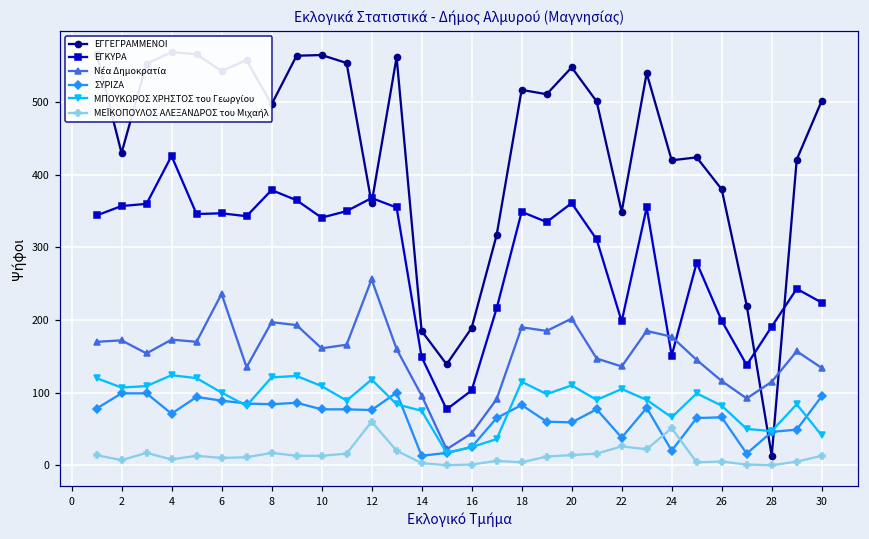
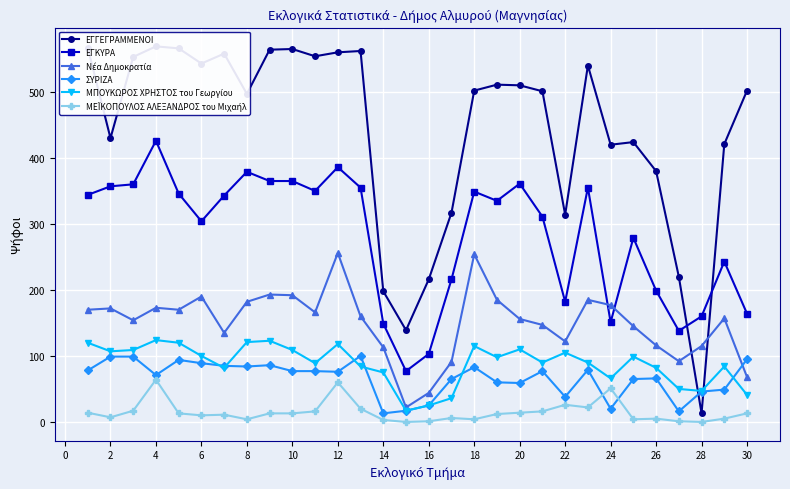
  {
    "ΕΓΓΕΓΡΑΜΜΕΝΟΙ": {
      "2": 430,
      "10": 570,
-     "12": 360,
-     "14": 190,
-     "16": 190,
-     "18": 520,
-     "20": 550,
-     "22": 350,
+     "12": 560,
+     "14": 200,
+     "16": 220,
+     "18": 500,
+     "20": 510,
+     "22": 310,
      "24": 420,
      "26": 380,
      "28": 10,
      "30": 500
    },
    "ΕΓΚΥΡΑ": {
      "2": 360,
      "4": 430,
-     "6": 350,
+     "6": 300,
      "8": 380,
-     "10": 340,
-     "12": 370,
+     "10": 370,
+     "12": 390,
      "14": 150,
      "16": 100,
      "18": 350,
      "20": 360,
-     "22": 200,
+     "22": 180,
      "24": 150,
      "26": 200,
-     "28": 190,
-     "30": 220
+     "28": 160,
+     "30": 160
    },
    "Νέα Δημοκρατία": {
      "2": 170,
      "4": 170,
-     "6": 240,
-     "8": 200,
-     "10": 160,
+     "6": 190,
+     "8": 180,
+     "10": 190,
      "12": 260,
-     "14": 100,
+     "14": 110,
      "16": 40,
-     "18": 190,
-     "20": 200,
-     "22": 140,
+     "18": 250,
+     "20": 160,
+     "22": 120,
      "24": 180,
      "26": 120,
      "28": 120,
-     "30": 130
+     "30": 70
    },
    "ΜΕΪΚΟΠΟΥΛΟΣ ΑΛΕΞΑΝΔΡΟΣ του Μιχαήλ": {
      "2": 10,
-     "4": 10,
+     "4": 60,
      "6": 10,
-     "8": 20,
+     "8": 0,
      "10": 10,
      "12": 60,
      "14": 0,
      "16": 0,
      "18": 0,
      "20": 10,
      "22": 30,
      "24": 50,
      "26": 10,
      "28": 0,
      "30": 10
    }
  }
